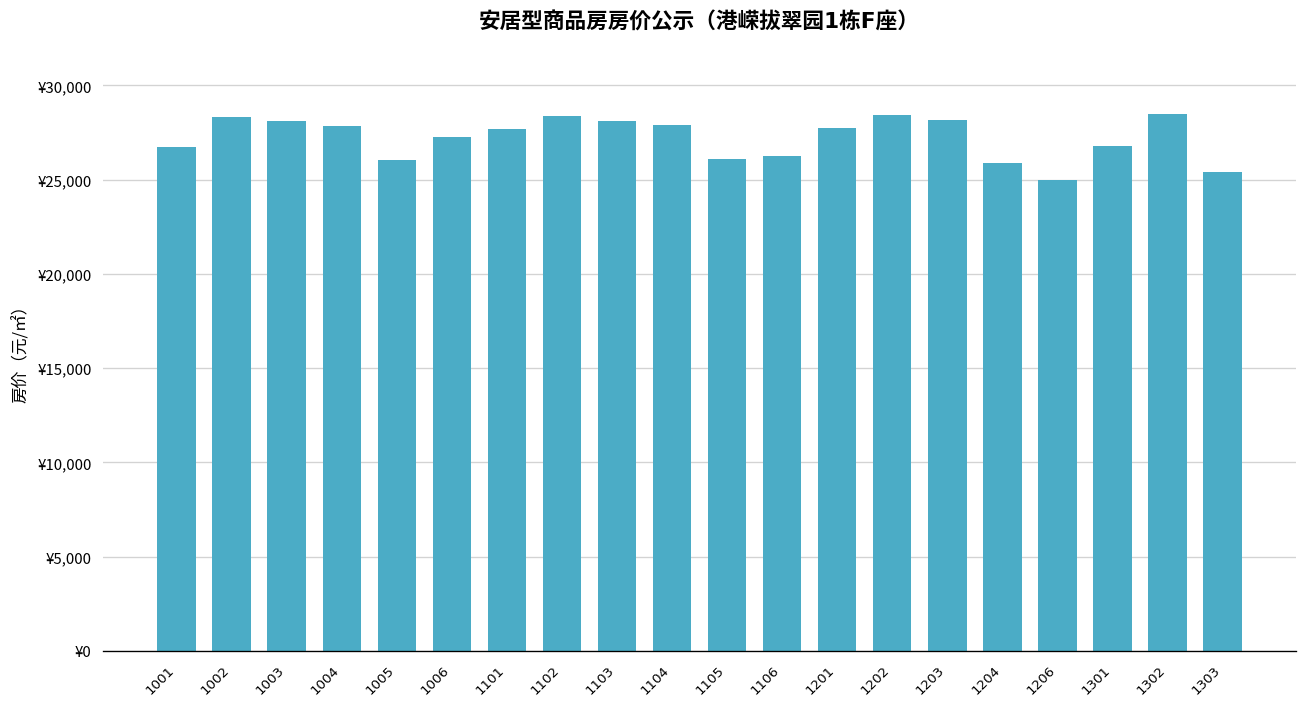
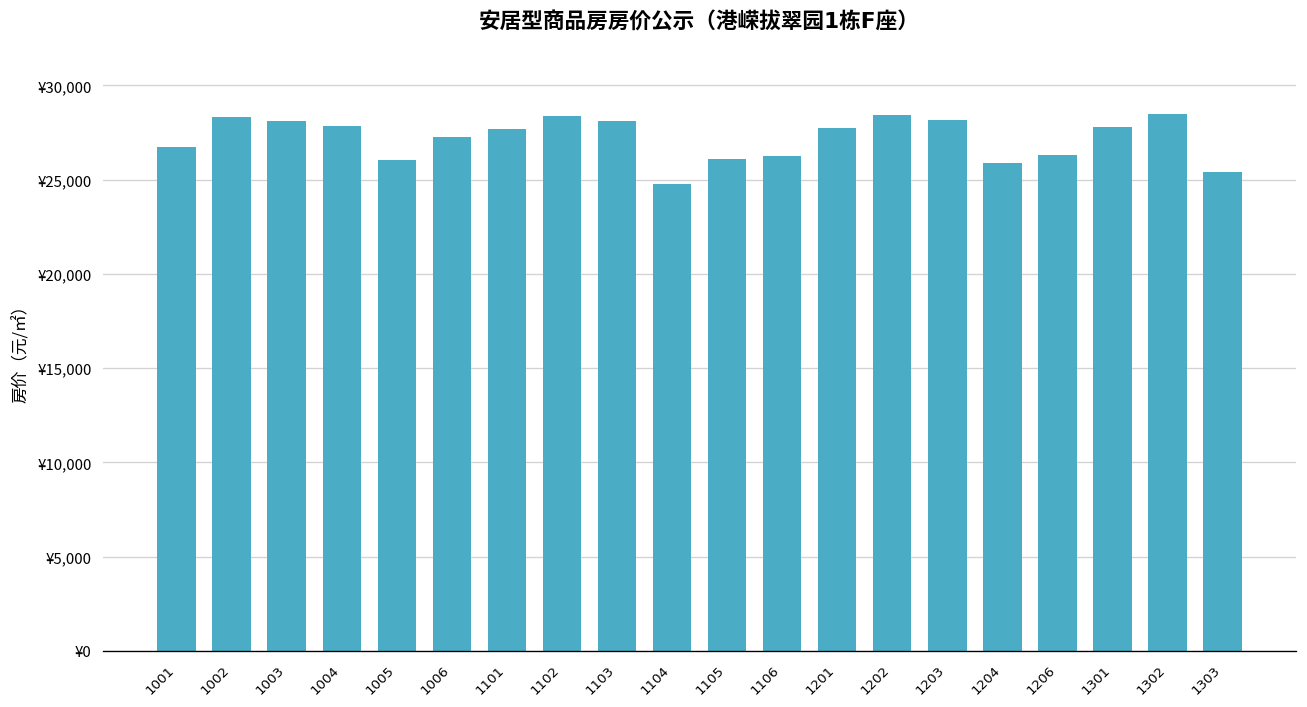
  {
    "1001": "¥26,700",
    "1002": "¥28,400",
    "1003": "¥28,100",
    "1004": "¥27,800",
    "1005": "¥26,000",
    "1006": "¥27,200",
    "1101": "¥27,700",
    "1102": "¥28,400",
    "1103": "¥28,100",
-   "1104": "¥27,900",
+   "1104": "¥24,800",
    "1105": "¥26,100",
    "1106": "¥26,200",
    "1201": "¥27,700",
    "1202": "¥28,400",
    "1203": "¥28,200",
    "1204": "¥25,900",
-   "1206": "¥25,000",
-   "1301": "¥26,800",
+   "1206": "¥26,300",
+   "1301": "¥27,800",
    "1302": "¥28,500",
    "1303": "¥25,400"
  }
